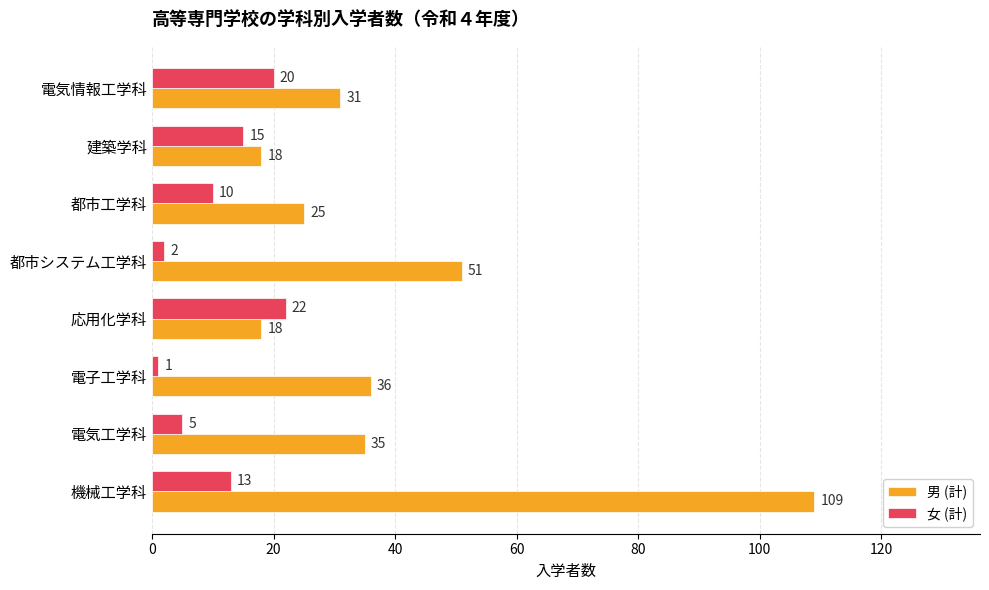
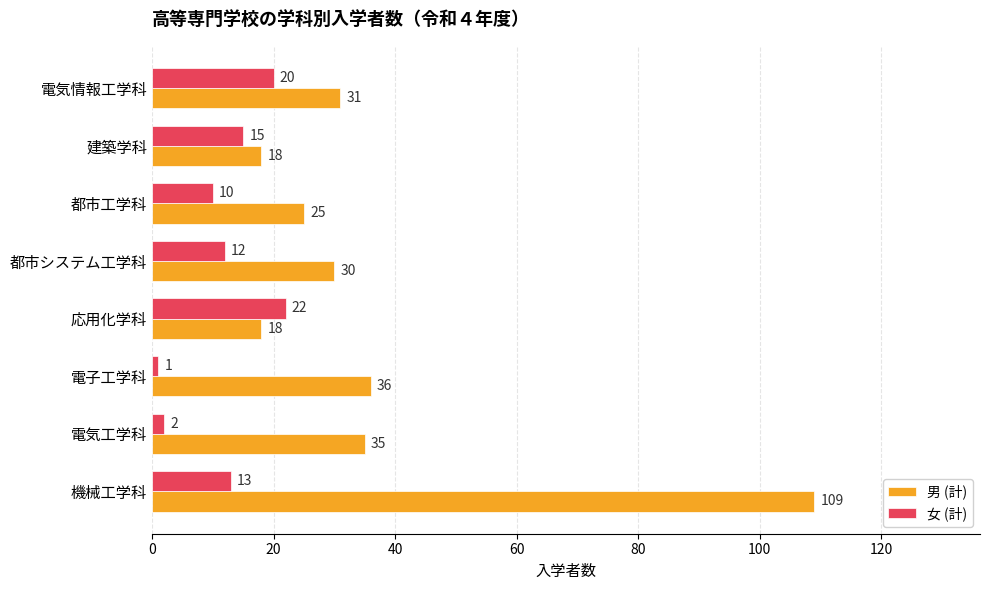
  {
    "男 (計)": {
      "電気情報工学科": 31,
      "建築学科": 18,
      "都市工学科": 25,
-     "都市システム工学科": 51,
+     "都市システム工学科": 30,
      "応用化学科": 18,
      "電子工学科": 36,
      "電気工学科": 35,
      "機械工学科": 109
    },
    "女 (計)": {
      "電気情報工学科": 20,
      "建築学科": 15,
      "都市工学科": 10,
-     "都市システム工学科": 2,
+     "都市システム工学科": 12,
      "応用化学科": 22,
      "電子工学科": 1,
-     "電気工学科": 5,
+     "電気工学科": 2,
      "機械工学科": 13
    }
  }
